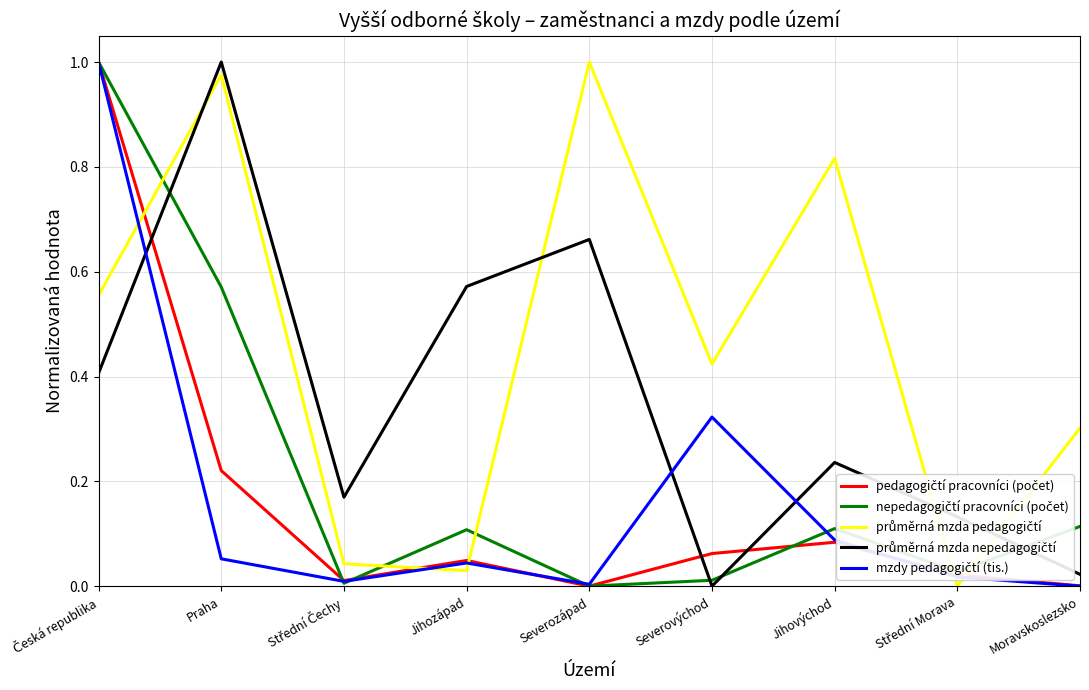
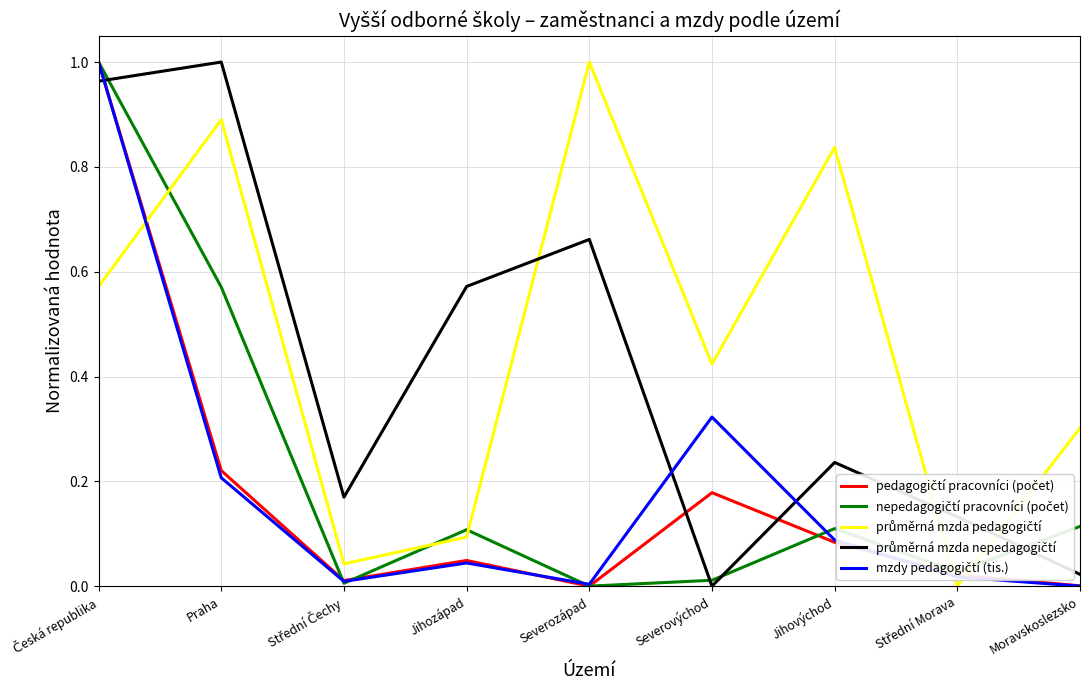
  {
    "pedagogičtí pracovníci (počet)": {
      "Praha": 0.22,
-     "Severovýchod": 0.06
+     "Severovýchod": 0.18
    },
    "nepedagogičtí pracovníci (počet)": {
      "Praha": 0.57,
      "Jihozápad": 0.11,
      "Severovýchod": 0.01,
      "Jihovýchod": 0.11,
      "Moravskoslezsko": 0.11
    },
    "průměrná mzda pedagogičtí": {
-     "Česká republika": 0.55,
-     "Praha": 0.98,
+     "Česká republika": 0.57,
+     "Praha": 0.89,
      "Střední Čechy": 0.04,
-     "Jihozápad": 0.03,
+     "Jihozápad": 0.09,
      "Severozápad": 1.00,
      "Severovýchod": 0.42,
-     "Jihovýchod": 0.82,
+     "Jihovýchod": 0.84,
      "Střední Morava": 0.00,
      "Moravskoslezsko": 0.30
    },
    "průměrná mzda nepedagogičtí": {
-     "Česká republika": 0.41,
+     "Česká republika": 0.96,
      "Praha": 1.00,
      "Střední Čechy": 0.17,
      "Jihozápad": 0.57,
      "Severozápad": 0.66,
      "Severovýchod": 0.00,
      "Jihovýchod": 0.24,
      "Moravskoslezsko": 0.02
    },
    "mzdy pedagogičtí (tis.)": {
-     "Praha": 0.05,
+     "Praha": 0.21,
      "Severovýchod": 0.32
    }
  }
